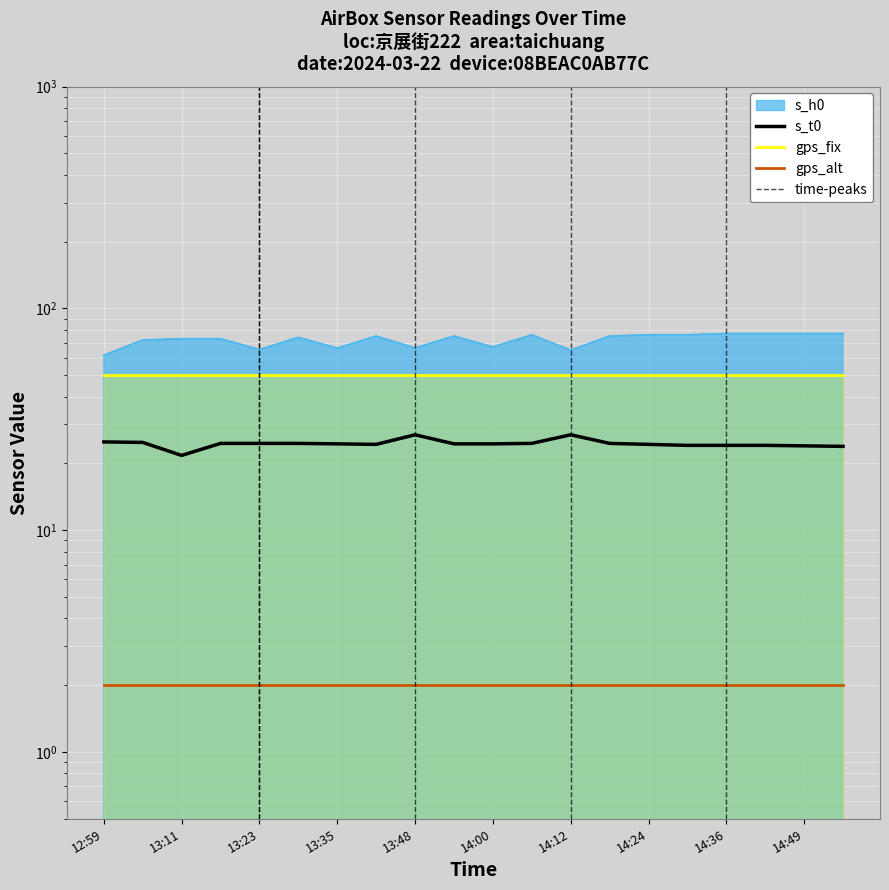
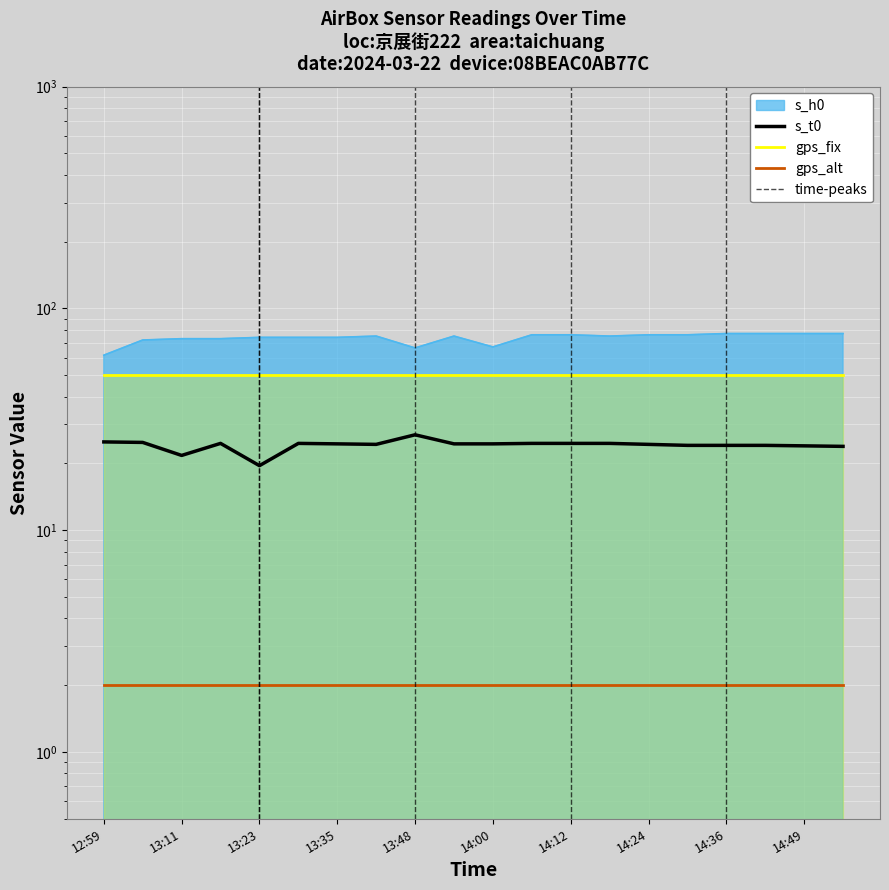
  {
    "s_h0": {
      "12:59": 62,
      "13:11": 73,
-     "13:23": 65,
-     "13:35": 66,
+     "13:23": 74,
+     "13:35": 74,
      "13:48": 66,
      "14:00": 67,
-     "14:12": 65,
+     "14:12": 76,
      "14:24": 76,
      "14:36": 77,
      "14:49": 77
    },
    "s_t0": {
      "12:59": 25,
      "13:11": 22,
-     "13:23": 25,
+     "13:23": 20,
      "13:35": 25,
      "13:48": 27,
      "14:00": 25,
-     "14:12": 27,
+     "14:12": 25,
      "14:24": 24,
      "14:36": 24,
      "14:49": 24
    },
    "gps_fix": {
      "12:59": 50,
      "13:11": 50,
      "13:23": 50,
      "13:35": 50,
      "13:48": 50,
      "14:00": 50,
      "14:12": 50,
      "14:24": 50,
      "14:36": 50,
      "14:49": 50
    },
    "gps_alt": {
      "12:59": 2,
      "13:11": 2,
      "13:23": 2,
      "13:35": 2,
      "13:48": 2,
      "14:00": 2,
      "14:12": 2,
      "14:24": 2,
      "14:36": 2,
      "14:49": 2
    }
  }
